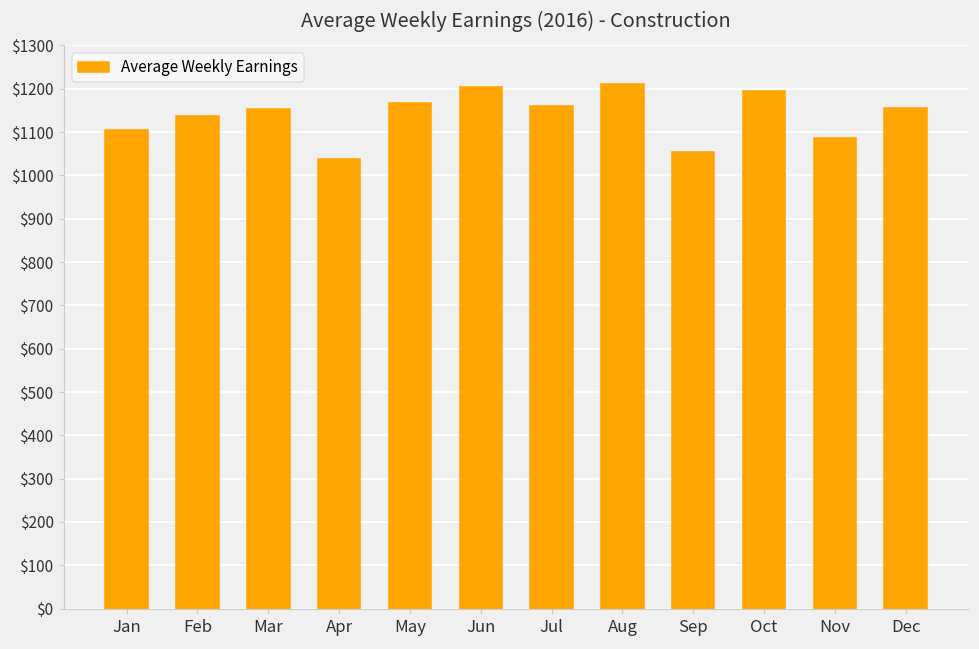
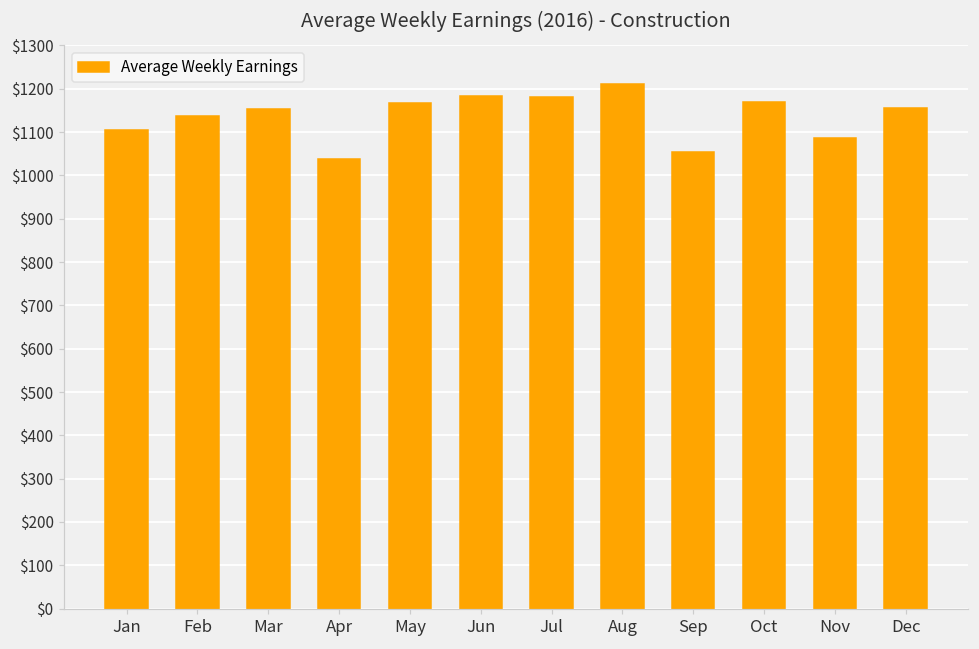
  {
    "Jan": "$1100",
    "Feb": "$1140",
    "Mar": "$1150",
    "Apr": "$1040",
    "May": "$1170",
-   "Jun": "$1200",
-   "Jul": "$1160",
+   "Jun": "$1180",
+   "Jul": "$1180",
    "Aug": "$1210",
    "Sep": "$1050",
-   "Oct": "$1200",
+   "Oct": "$1170",
    "Nov": "$1090",
    "Dec": "$1160"
  }
